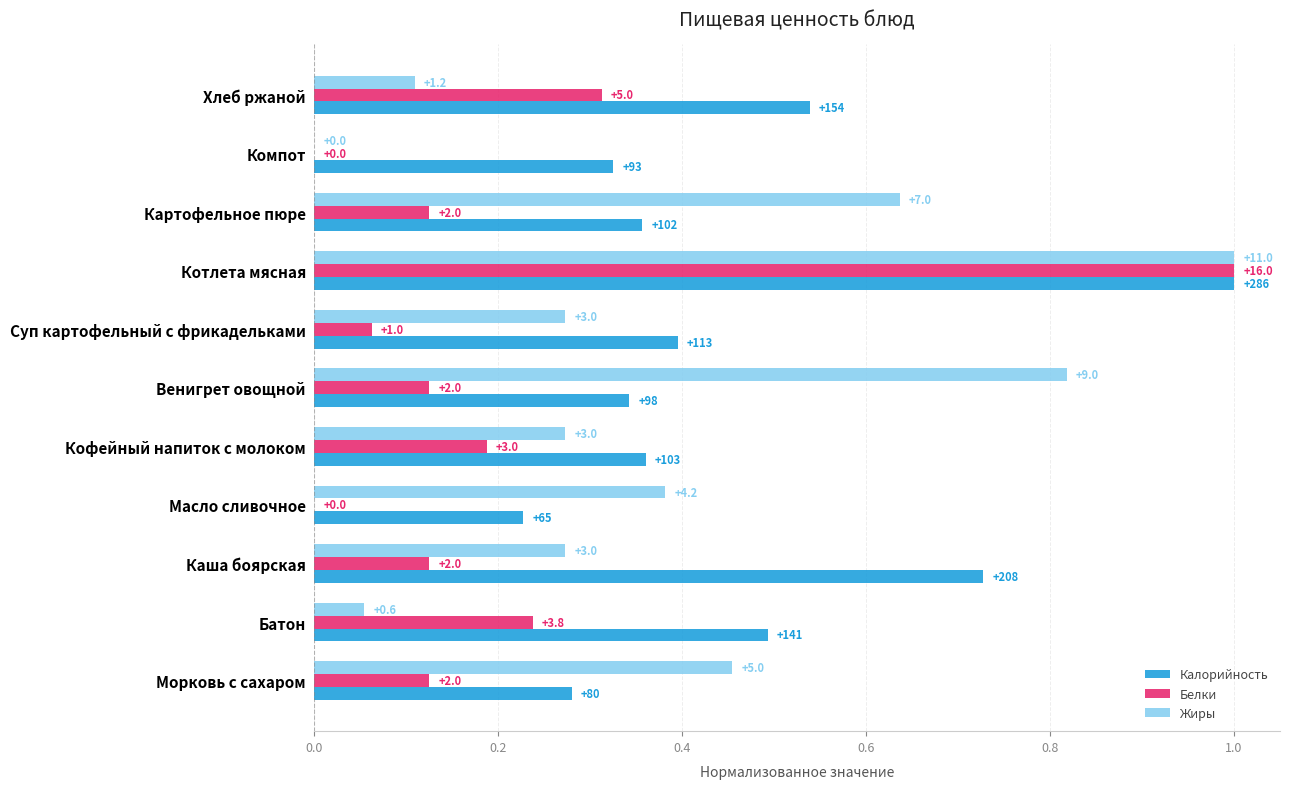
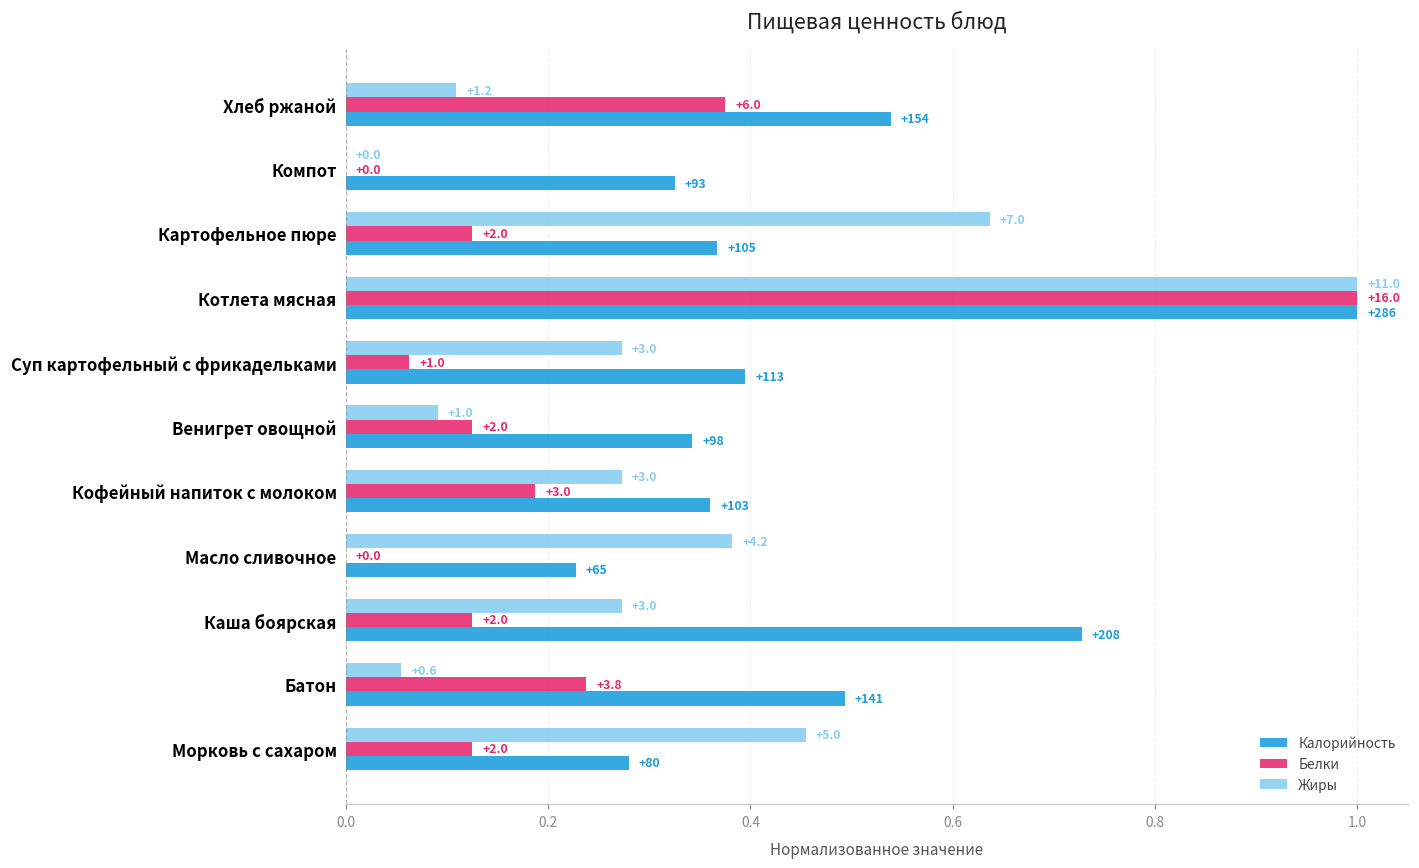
  {
    "Калорийность": {
-     "Картофельное пюре": "+102"
+     "Картофельное пюре": "+105"
    },
    "Белки": {
-     "Хлеб ржаной": "+5.0",
+     "Хлеб ржаной": "+6.0",
      "Компот": "+0.0",
      "Масло сливочное": "+0.0"
    },
    "Жиры": {
      "Компот": "+0.0",
-     "Венигрет овощной": "+9.0"
+     "Венигрет овощной": "+1.0"
    }
  }
